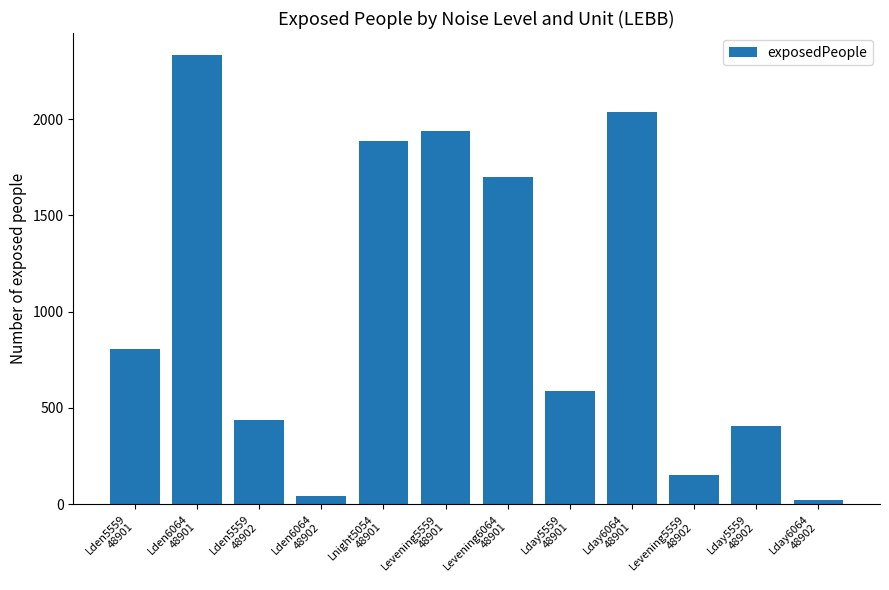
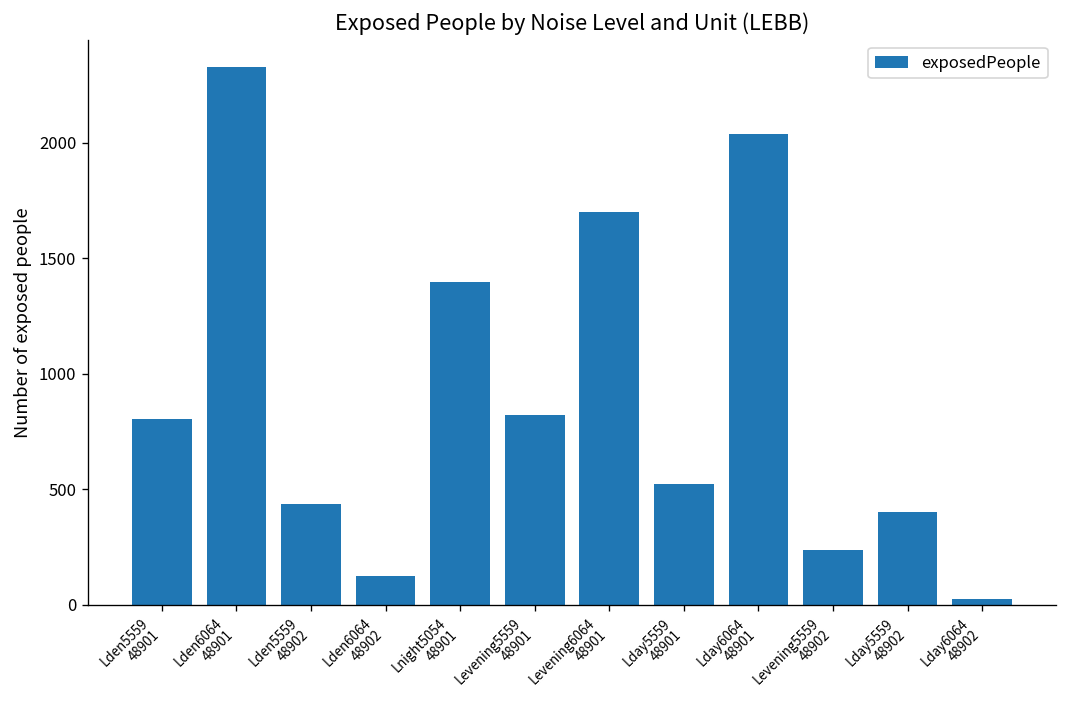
  {
    "Lden5559 48901": 800,
    "Lden6064 48901": 2330,
    "Lden5559 48902": 440,
-   "Lden6064 48902": 40,
-   "Lnight5054 48901": 1890,
-   "Levening5559 48901": 1940,
+   "Lden6064 48902": 130,
+   "Lnight5054 48901": 1400,
+   "Levening5559 48901": 820,
    "Levening6064 48901": 1700,
-   "Lday5559 48901": 590,
+   "Lday5559 48901": 520,
    "Lday6064 48901": 2040,
-   "Levening5559 48902": 150,
+   "Levening5559 48902": 240,
    "Lday5559 48902": 400,
    "Lday6064 48902": 20
  }
